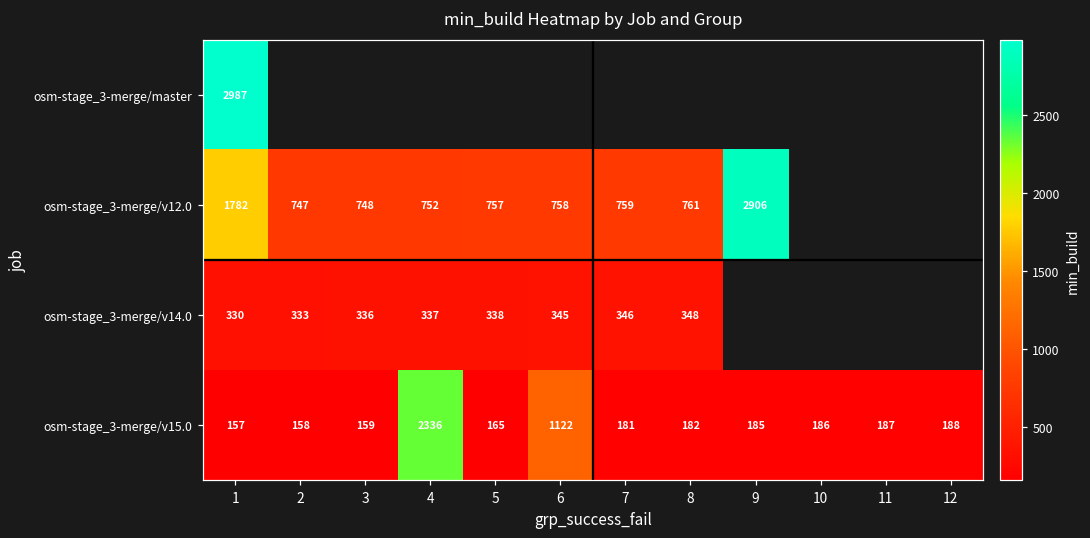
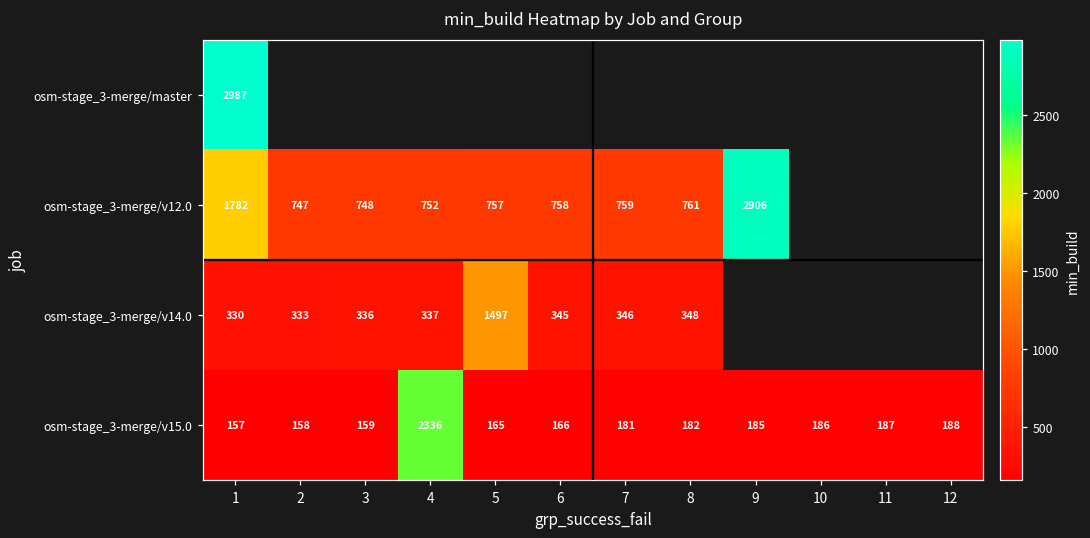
  {
    "osm-stage_3-merge/master": {
      "1": 2987
    },
    "osm-stage_3-merge/v12.0": {
      "1": 1782,
      "2": 747,
      "3": 748,
      "4": 752,
      "5": 757,
      "6": 758,
      "7": 759,
      "8": 761,
      "9": 2906
    },
    "osm-stage_3-merge/v14.0": {
      "1": 330,
      "2": 333,
      "3": 336,
      "4": 337,
-     "5": 338,
+     "5": 1497,
      "6": 345,
      "7": 346,
      "8": 348
    },
    "osm-stage_3-merge/v15.0": {
      "1": 157,
      "2": 158,
      "3": 159,
      "4": 2336,
      "5": 165,
-     "6": 1122,
+     "6": 166,
      "7": 181,
      "8": 182,
      "9": 185,
      "10": 186,
      "11": 187,
      "12": 188
    }
  }
